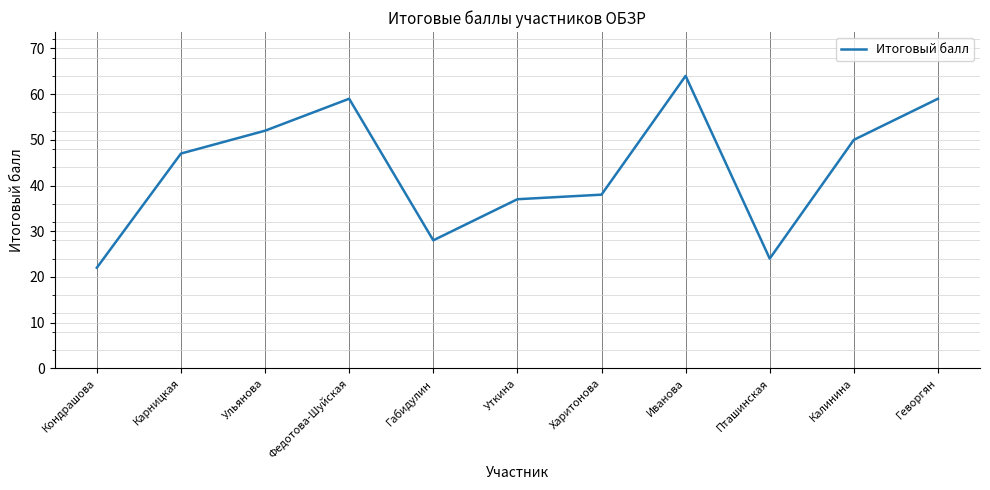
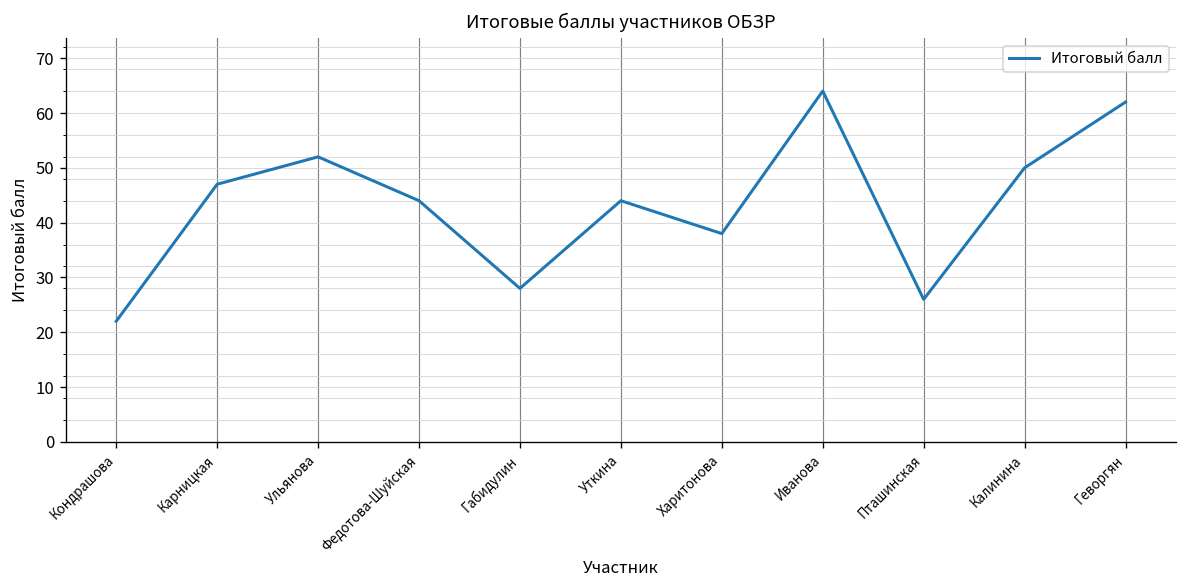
  {
    "Кондрашова": 22,
    "Карницкая": 47,
    "Ульянова": 52,
-   "Федотова-Шуйская": 59,
+   "Федотова-Шуйская": 44,
    "Габидулин": 28,
-   "Уткина": 37,
+   "Уткина": 44,
    "Харитонова": 38,
    "Иванова": 64,
-   "Пташинская": 24,
+   "Пташинская": 26,
    "Калинина": 50,
-   "Геворгян": 59
+   "Геворгян": 62
  }
